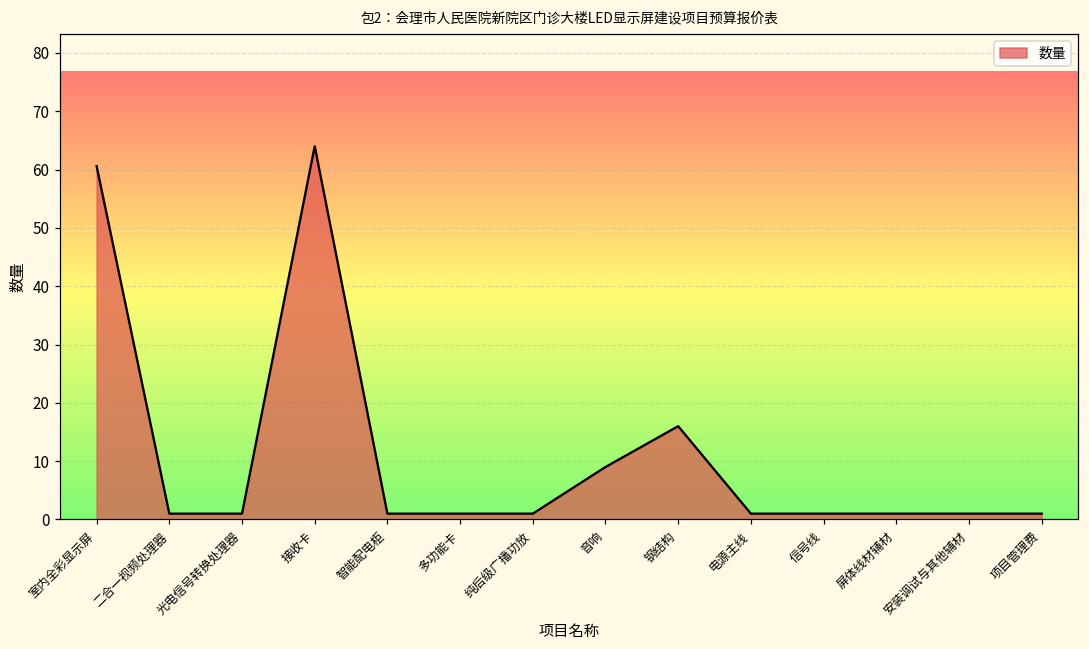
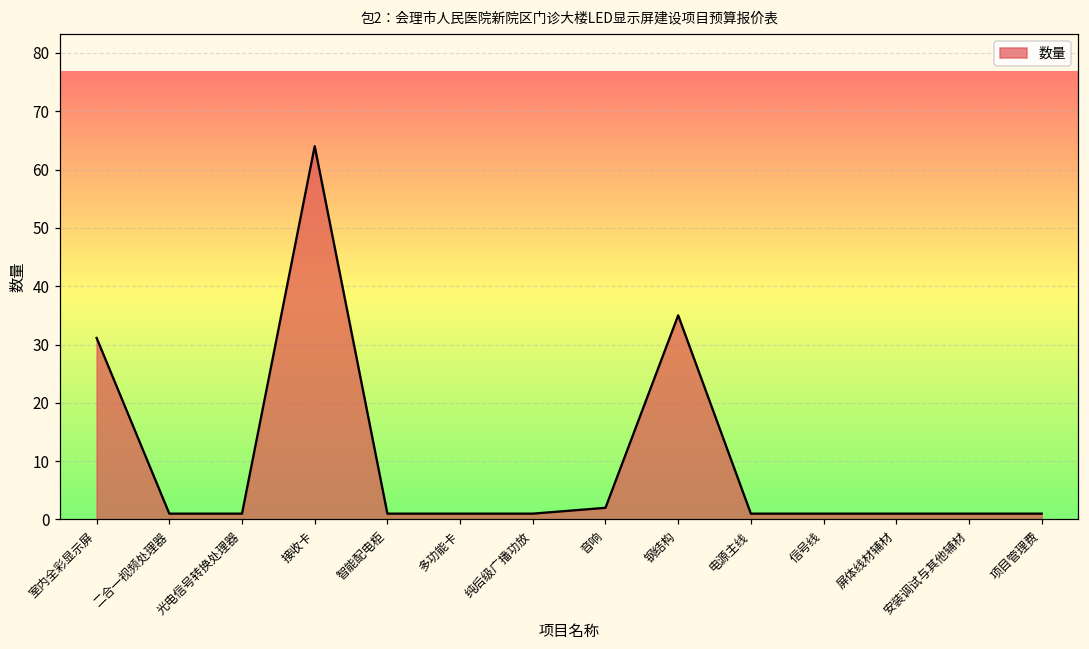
  {
-   "室内全彩显示屏": 61,
+   "室内全彩显示屏": 31,
    "二合一视频处理器": 1,
    "光电信号转换处理器": 1,
    "接收卡": 64,
    "智能配电柜": 1,
    "多功能卡": 1,
    "纯后级广播功放": 1,
-   "音响": 9,
-   "钢结构": 16,
+   "音响": 2,
+   "钢结构": 35,
    "电源主线": 1,
    "信号线": 1,
    "屏体线材辅材": 1,
    "安装调试与其他辅材": 1,
    "项目管理费": 1
  }
